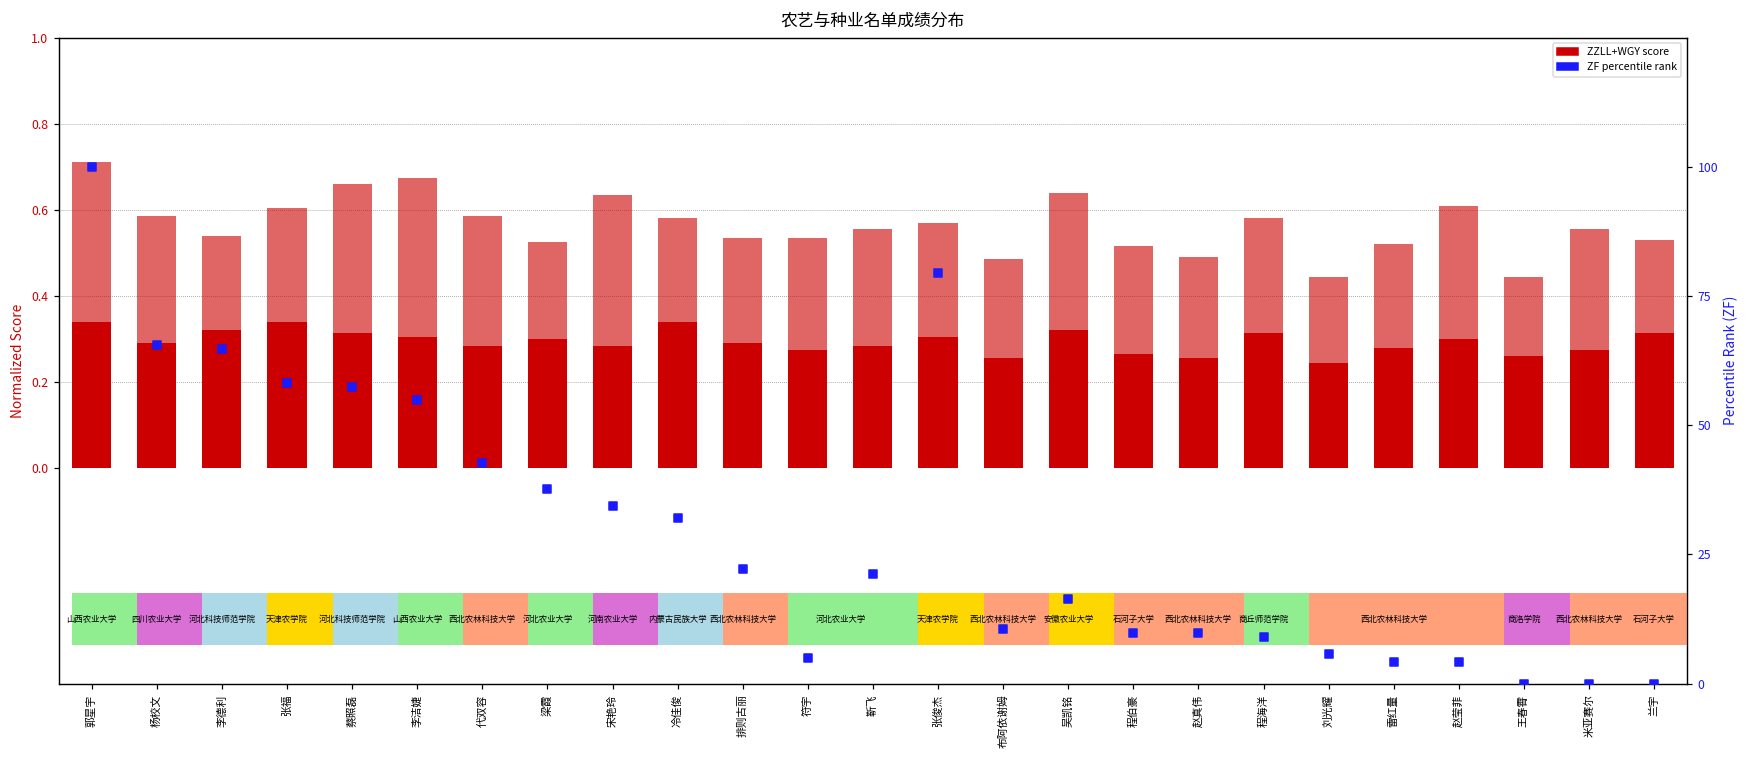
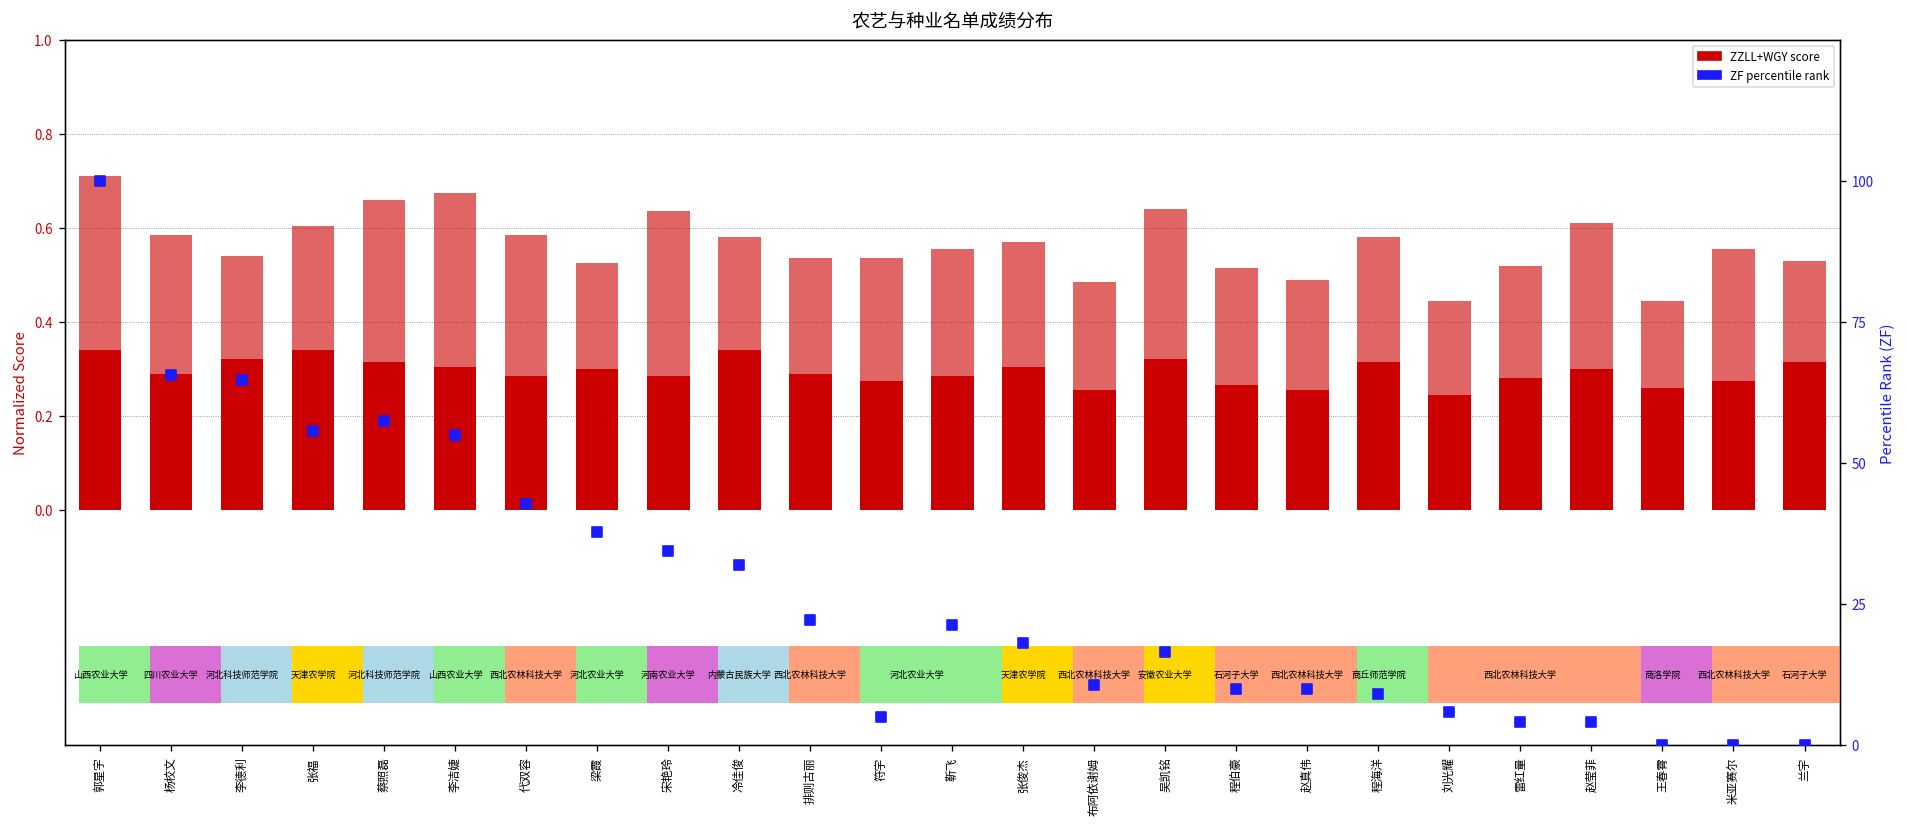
  {
    "ZF percentile rank": {
-     "张福": 58,
-     "张俊杰": 80
+     "张福": 56,
+     "张俊杰": 18
    }
  }
